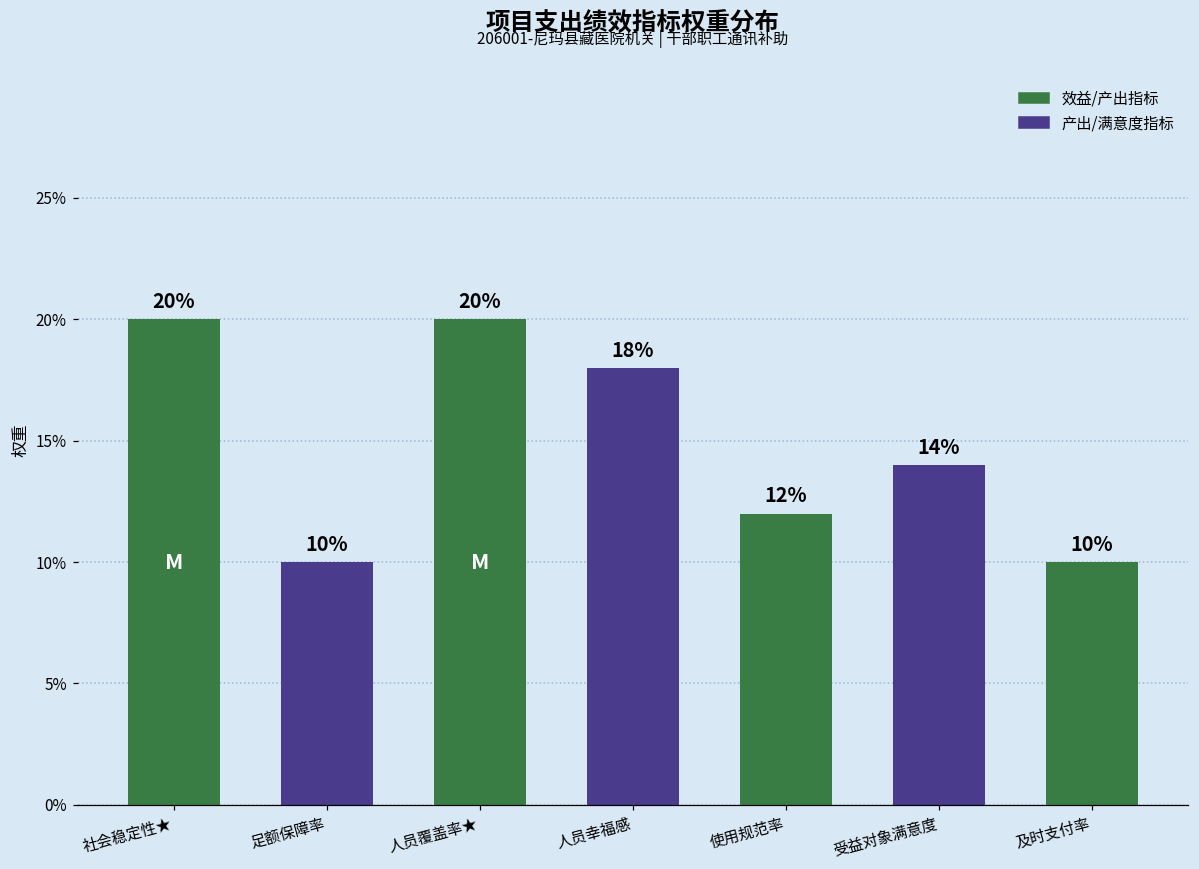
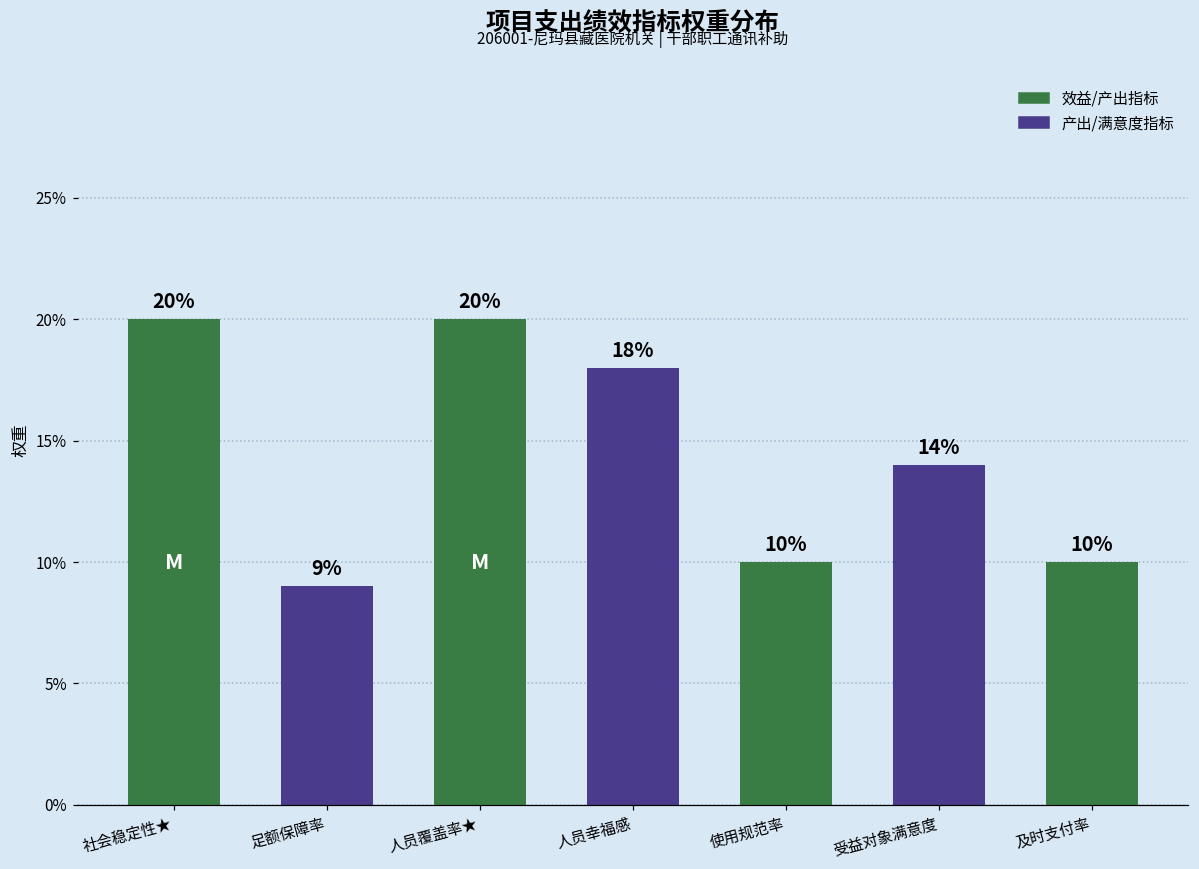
  {
    "社会稳定性★": "20%",
-   "足额保障率": "10%",
+   "足额保障率": "9%",
    "人员覆盖率★": "20%",
    "人员幸福感": "18%",
-   "使用规范率": "12%",
+   "使用规范率": "10%",
    "受益对象满意度": "14%",
    "及时支付率": "10%"
  }
